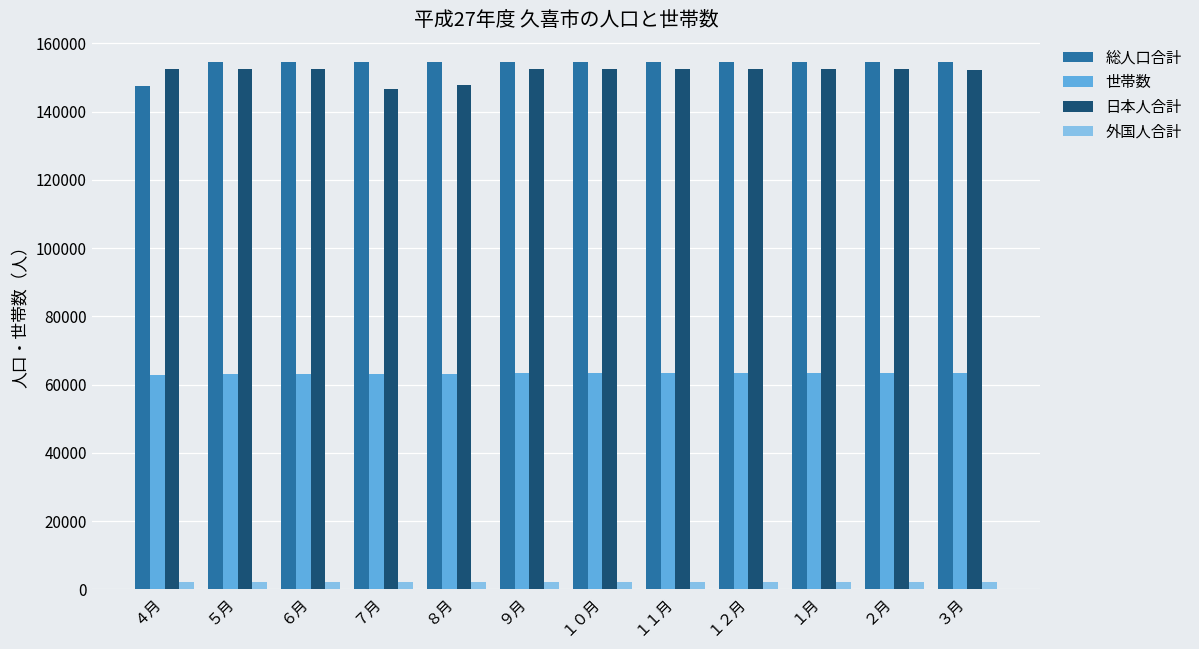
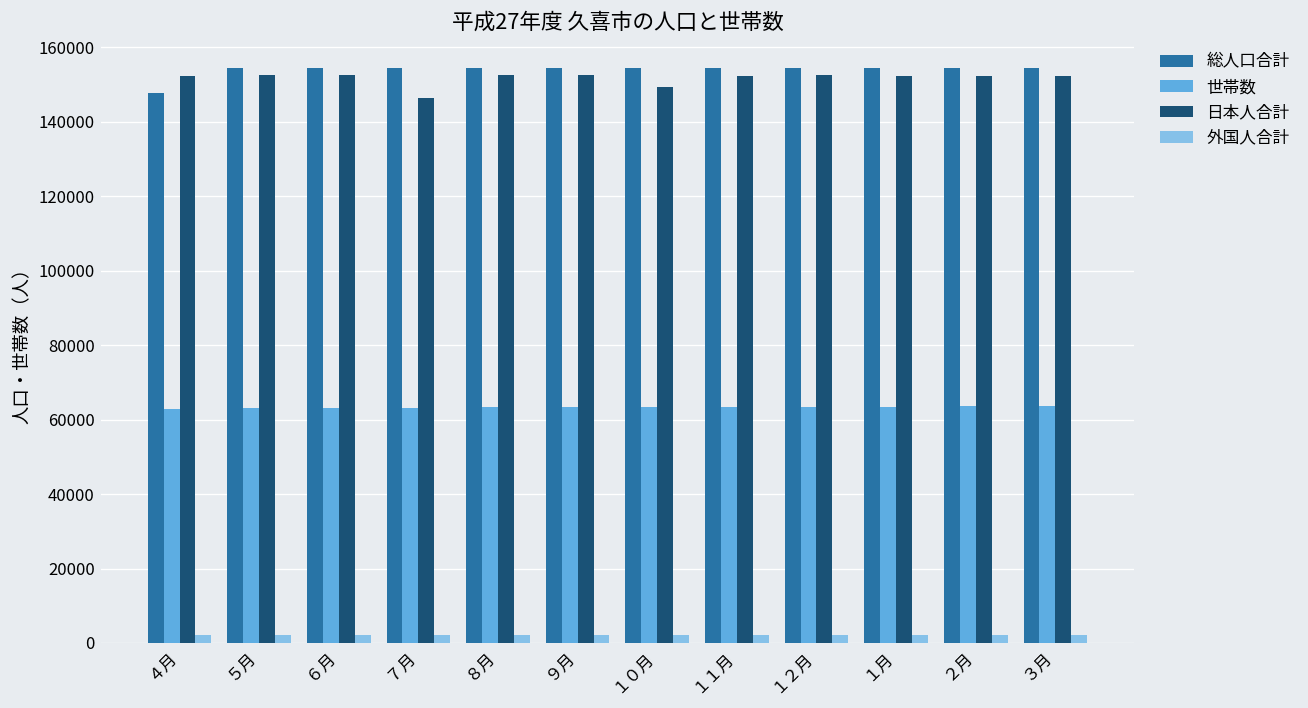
  {
    "総人口合計": {
      "４月": 148000,
      "５月": 154000,
      "６月": 155000,
      "７月": 155000,
      "８月": 155000,
      "９月": 155000,
      "１０月": 154000,
      "１１月": 154000,
      "１２月": 155000,
      "１月": 155000,
      "２月": 154000,
      "３月": 154000
    },
    "日本人合計": {
      "４月": 152000,
      "５月": 152000,
      "６月": 152000,
      "７月": 147000,
-     "８月": 148000,
+     "８月": 153000,
      "９月": 153000,
-     "１０月": 152000,
+     "１０月": 149000,
      "１１月": 152000,
      "１２月": 152000,
      "１月": 152000,
      "２月": 152000,
      "３月": 152000
    }
  }
